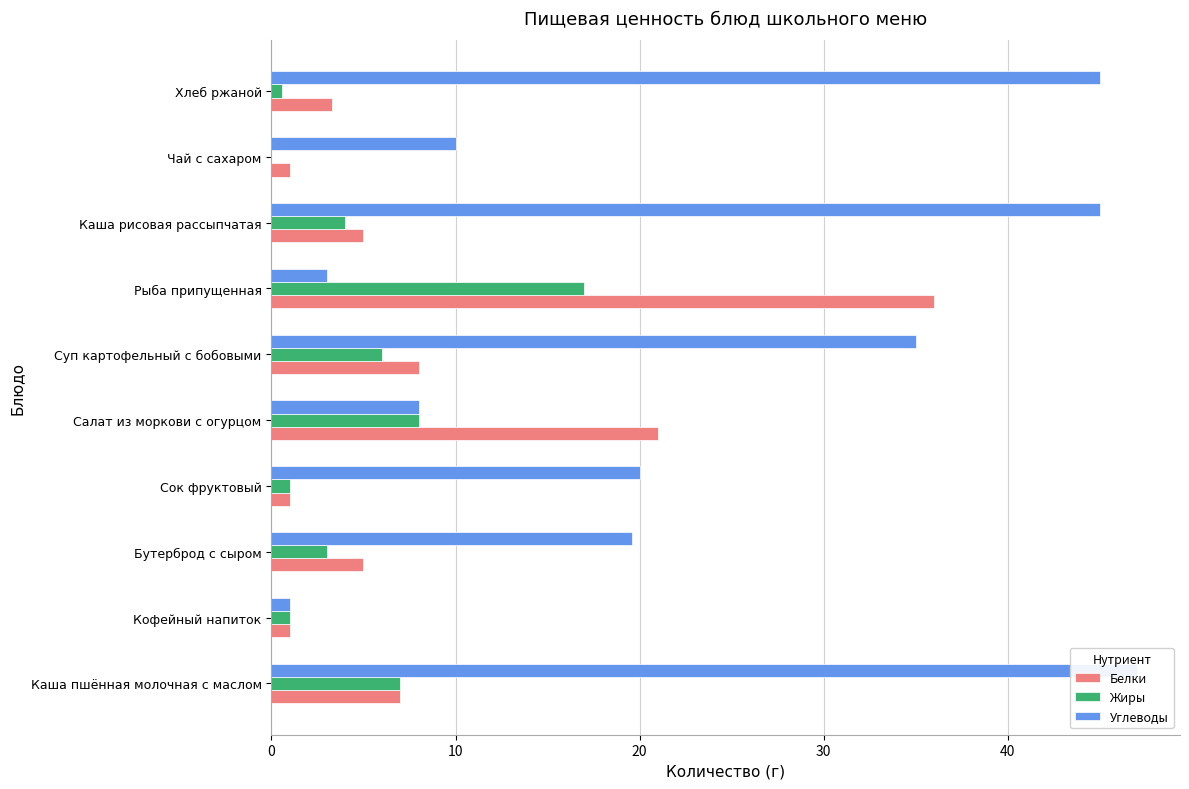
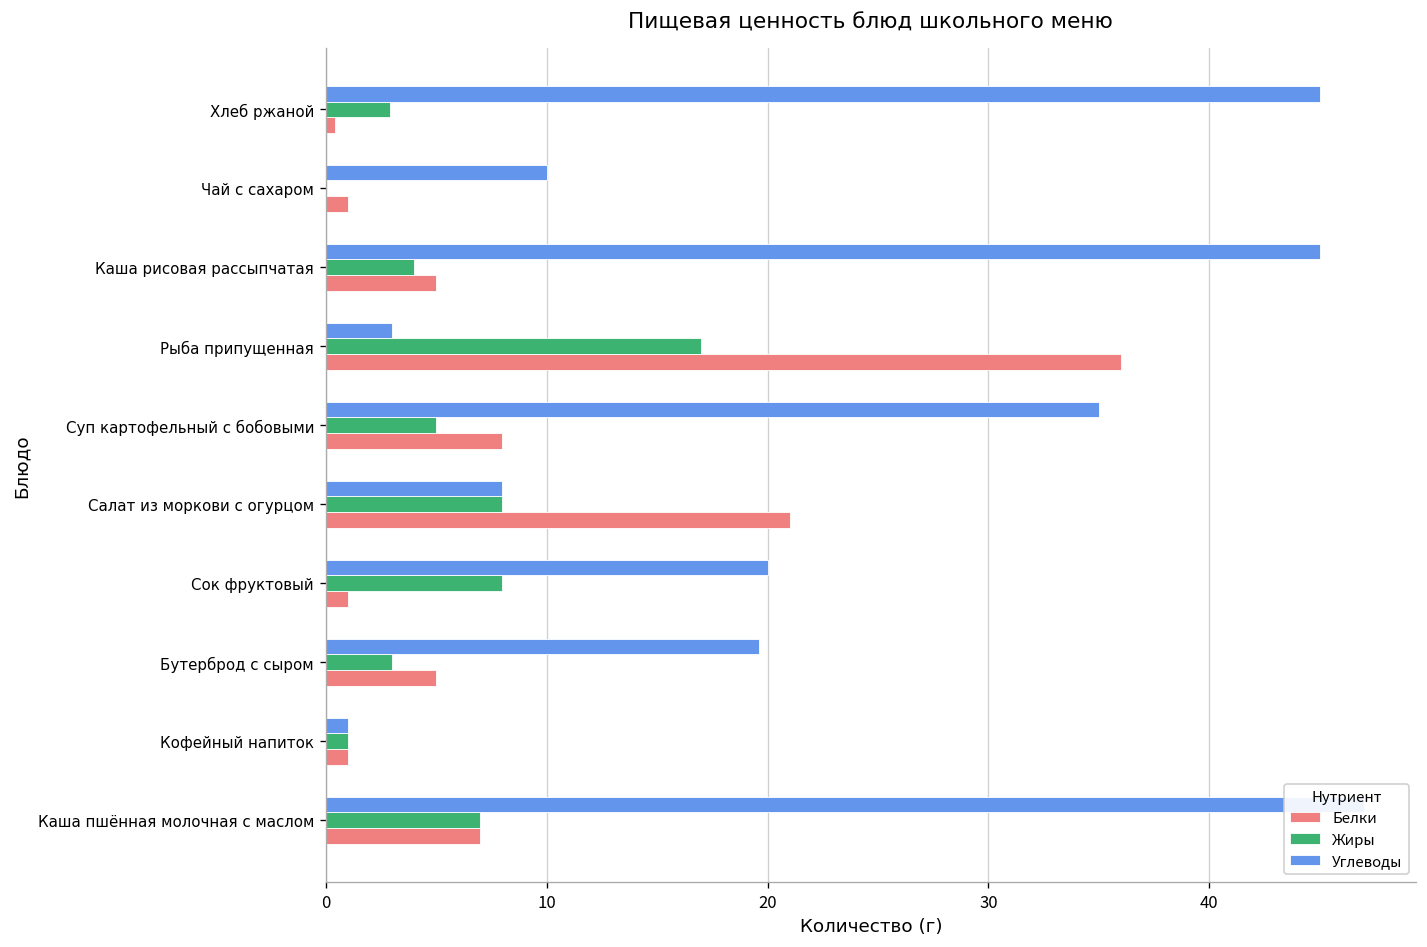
  {
    "Белки": {
-     "Хлеб ржаной": 3.3,
+     "Хлеб ржаной": 0.4,
      "Чай с сахаром": 1.0,
      "Каша рисовая рассыпчатая": 5.0,
      "Рыба припущенная": 36.0,
      "Суп картофельный с бобовыми": 8.0,
      "Салат из моркови с огурцом": 21.0,
      "Сок фруктовый": 1.0,
      "Бутерброд с сыром": 5.0,
      "Кофейный напиток": 1.0,
      "Каша пшённая молочная с маслом": 7.0
    },
    "Жиры": {
-     "Хлеб ржаной": 0.6,
+     "Хлеб ржаной": 2.9,
      "Чай с сахаром": 0.0,
      "Каша рисовая рассыпчатая": 4.0,
      "Рыба припущенная": 17.0,
-     "Суп картофельный с бобовыми": 6,
+     "Суп картофельный с бобовыми": 5,
      "Салат из моркови с огурцом": 8.0,
-     "Сок фруктовый": 1,
+     "Сок фруктовый": 8,
      "Бутерброд с сыром": 3.0,
      "Кофейный напиток": 1.0,
      "Каша пшённая молочная с маслом": 7.0
    },
    "Углеводы": {
      "Хлеб ржаной": 45.0,
      "Чай с сахаром": 10.0,
      "Каша рисовая рассыпчатая": 45.0,
      "Рыба припущенная": 3.0,
      "Суп картофельный с бобовыми": 35.0,
      "Салат из моркови с огурцом": 8.0,
      "Сок фруктовый": 20.0,
      "Бутерброд с сыром": 19.6,
      "Кофейный напиток": 1.0
    }
  }
